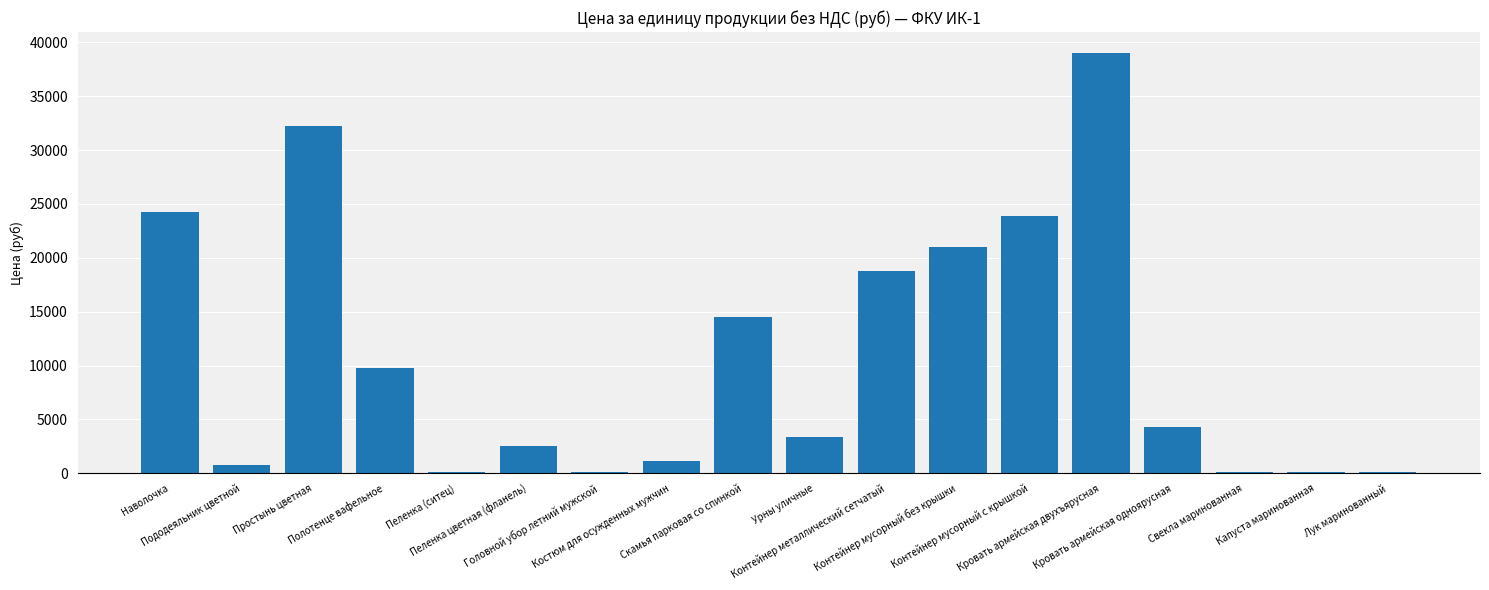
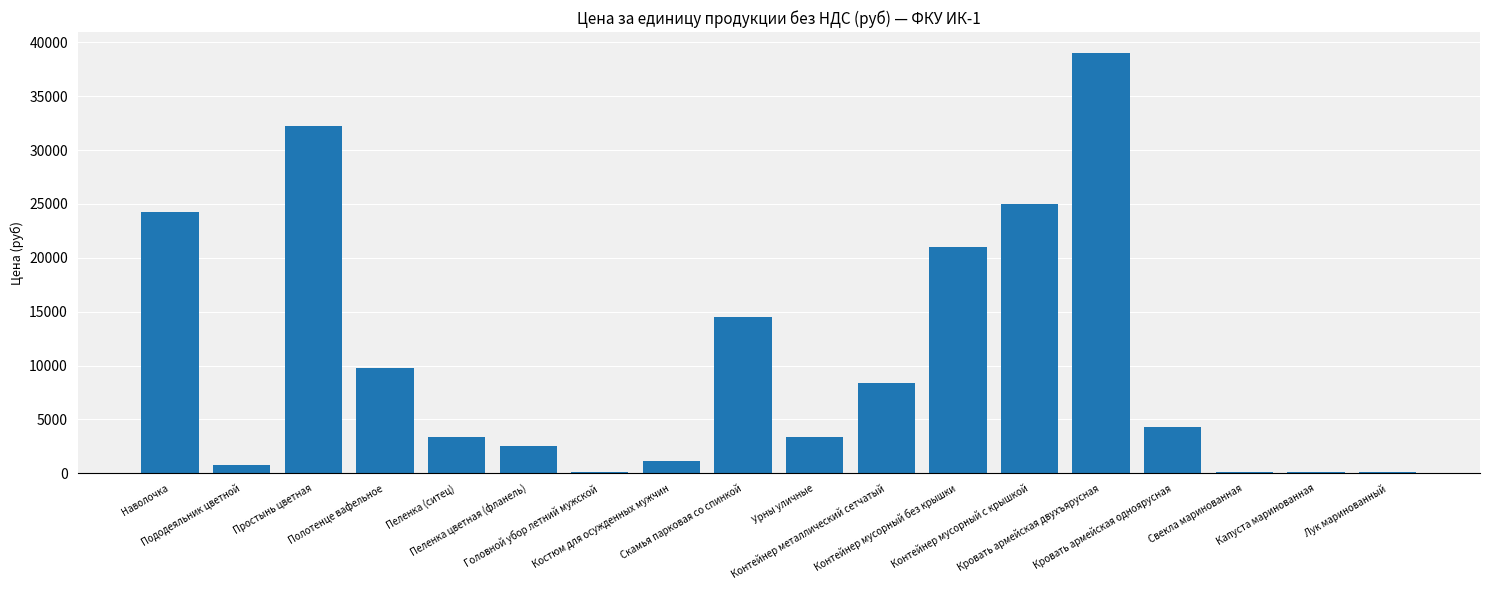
  {
    "Наволочка": 24200,
    "Пододеяльник цветной": 800,
    "Простынь цветная": 32200,
    "Полотенце вафельное": 9800,
-   "Пеленка (ситец)": 100,
+   "Пеленка (ситец)": 3400,
    "Пеленка цветная (фланель)": 2500,
    "Костюм для осужденных мужчин": 1100,
    "Скамья парковая со спинкой": 14500,
    "Урны уличные": 3300,
-   "Контейнер металлический сетчатый": 18800,
+   "Контейнер металлический сетчатый": 8400,
    "Контейнер мусорный без крышки": 21000,
-   "Контейнер мусорный с крышкой": 23900,
+   "Контейнер мусорный с крышкой": 25000,
    "Кровать армейская двухъярусная": 39000,
    "Кровать армейская одноярусная": 4300
  }
